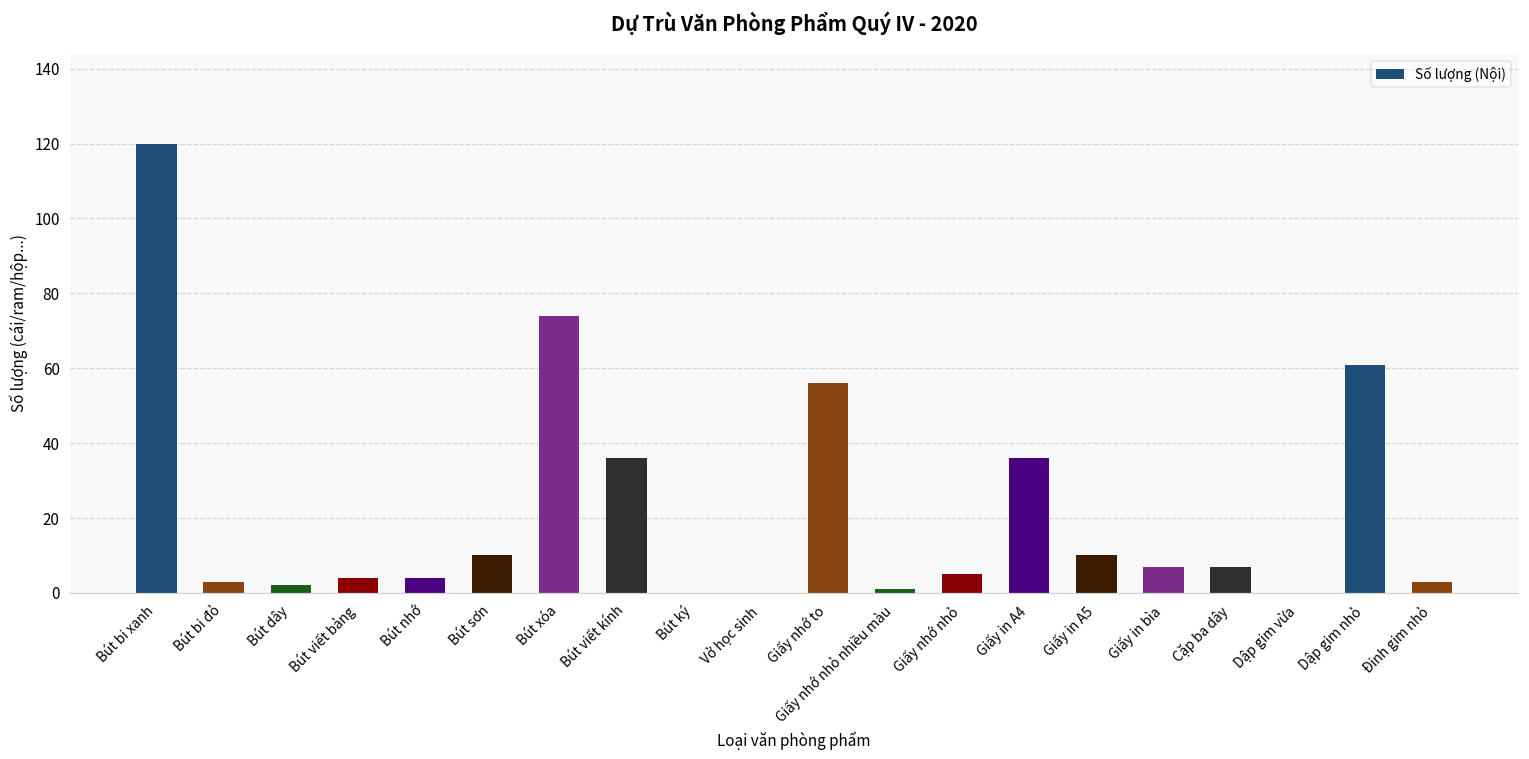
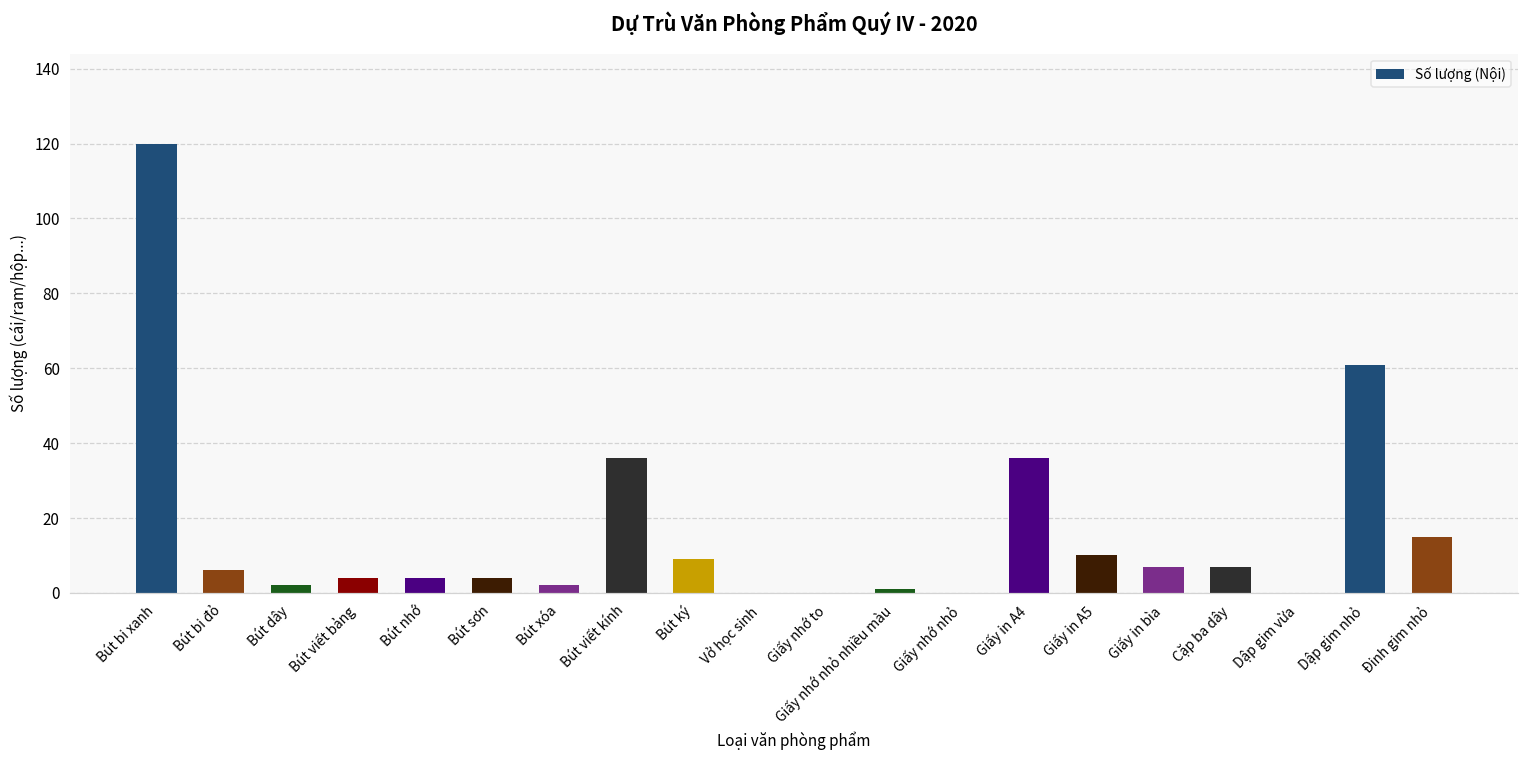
  {
    "Bút bi xanh": 120,
-   "Bút bi đỏ": 3,
+   "Bút bi đỏ": 6,
    "Bút dây": 2,
    "Bút viết bảng": 4,
    "Bút nhớ": 4,
-   "Bút sơn": 10,
-   "Bút xóa": 74,
+   "Bút sơn": 4,
+   "Bút xóa": 2,
    "Bút viết kính": 36,
-   "Bút ký": 0,
+   "Bút ký": 9,
    "Vở học sinh": 0,
-   "Giấy nhớ to": 56,
+   "Giấy nhớ to": 0,
    "Giấy nhớ nhỏ nhiều màu": 1,
-   "Giấy nhớ nhỏ": 5,
+   "Giấy nhớ nhỏ": 0,
    "Giấy in A4": 36,
    "Giấy in A5": 10,
    "Giấy in bìa": 7,
    "Cặp ba dây": 7,
    "Dập gim vừa": 0,
    "Dập gim nhỏ": 61,
-   "Đinh gim nhỏ": 3
+   "Đinh gim nhỏ": 15
  }
